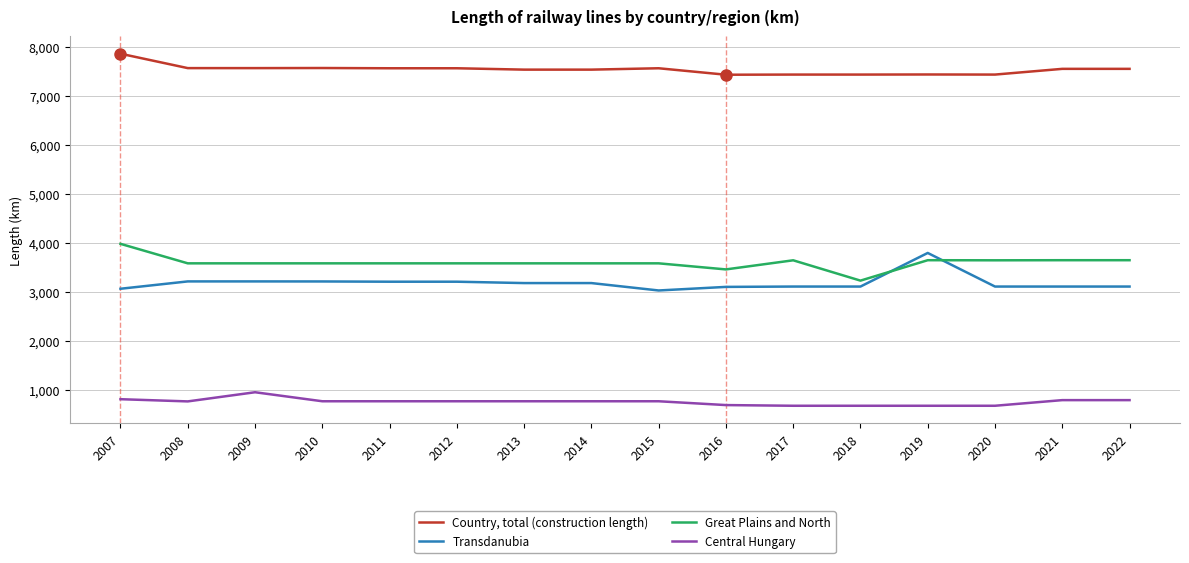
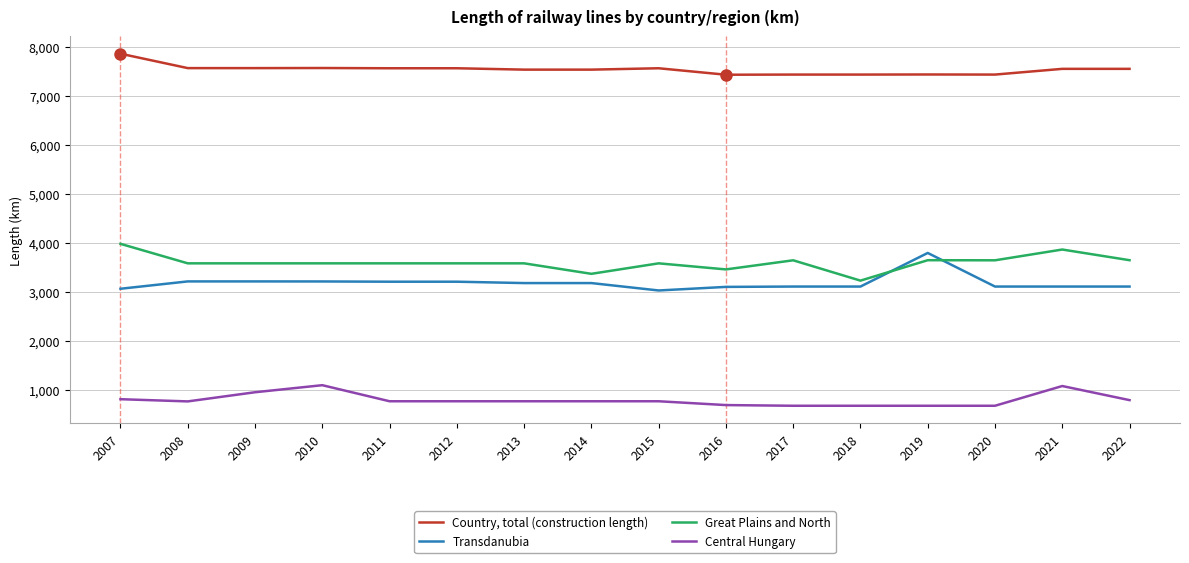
  {
    "Transdanubia": {
      "2007": "3,100",
      "2008": "3,200",
      "2009": "3,200",
      "2010": "3,200",
      "2011": "3,200",
      "2012": "3,200",
      "2013": "3,200",
      "2014": "3,200",
      "2015": "3,000",
      "2016": "3,100",
      "2017": "3,100",
      "2018": "3,100",
      "2019": "3,800",
      "2020": "3,100",
      "2021": "3,100",
      "2022": "3,100"
    },
    "Great Plains and North": {
      "2007": "4,000",
      "2008": "3,600",
      "2009": "3,600",
      "2010": "3,600",
      "2011": "3,600",
      "2012": "3,600",
      "2013": "3,600",
-     "2014": "3,600",
+     "2014": "3,400",
      "2015": "3,600",
      "2016": "3,500",
      "2017": "3,600",
      "2018": "3,200",
      "2019": "3,700",
      "2020": "3,600",
-     "2021": "3,700",
+     "2021": "3,900",
      "2022": "3,700"
    },
    "Central Hungary": {
      "2007": "800",
      "2008": "800",
      "2009": "1,000",
-     "2010": "800",
+     "2010": "1,100",
      "2011": "800",
      "2012": "800",
      "2013": "800",
      "2014": "800",
      "2015": "800",
      "2016": "700",
      "2017": "700",
      "2018": "700",
      "2019": "700",
      "2020": "700",
-     "2021": "800",
+     "2021": "1,100",
      "2022": "800"
    }
  }
